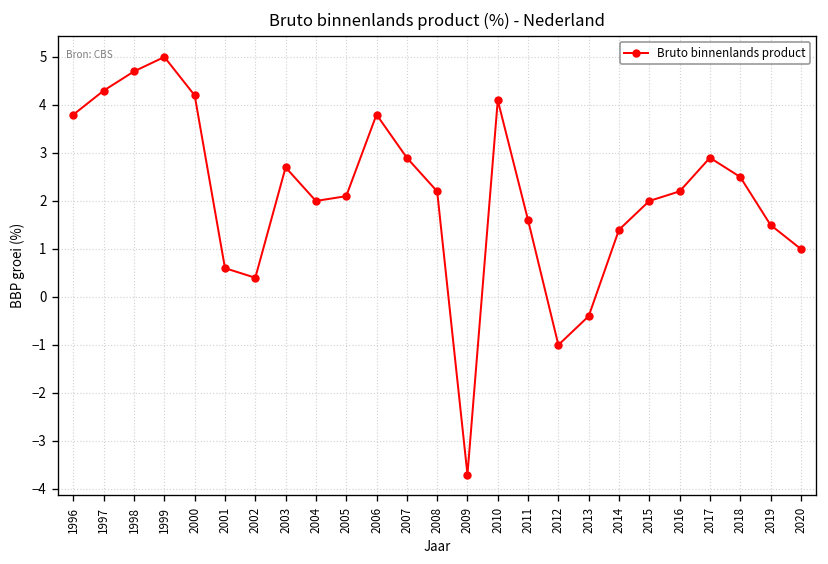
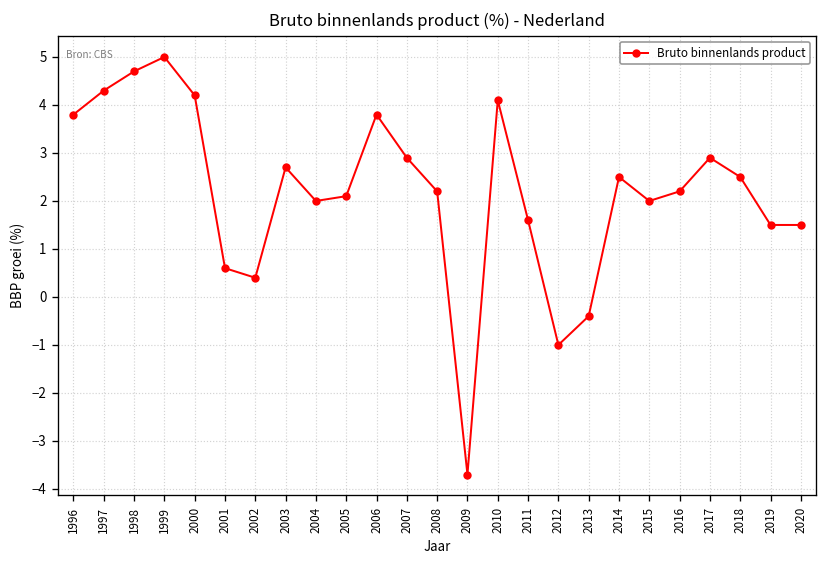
  {
    "1996": 3.8,
    "1997": 4.3,
    "1998": 4.7,
    "1999": 5.0,
    "2000": 4.2,
    "2001": 0.6,
    "2002": 0.4,
    "2003": 2.7,
    "2004": 2.0,
    "2005": 2.1,
    "2006": 3.8,
    "2007": 2.9,
    "2008": 2.2,
    "2009": -3.7,
    "2010": 4.1,
    "2011": 1.6,
    "2012": -1.0,
    "2013": -0.4,
-   "2014": 1.4,
+   "2014": 2.5,
    "2015": 2.0,
    "2016": 2.2,
    "2017": 2.9,
    "2018": 2.5,
    "2019": 1.5,
-   "2020": 1.0
+   "2020": 1.5
  }
